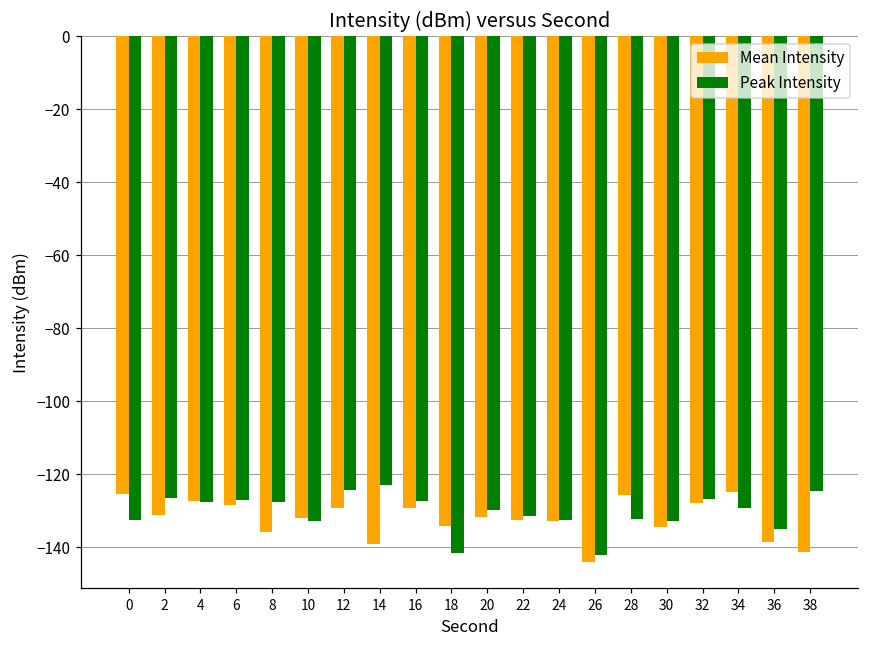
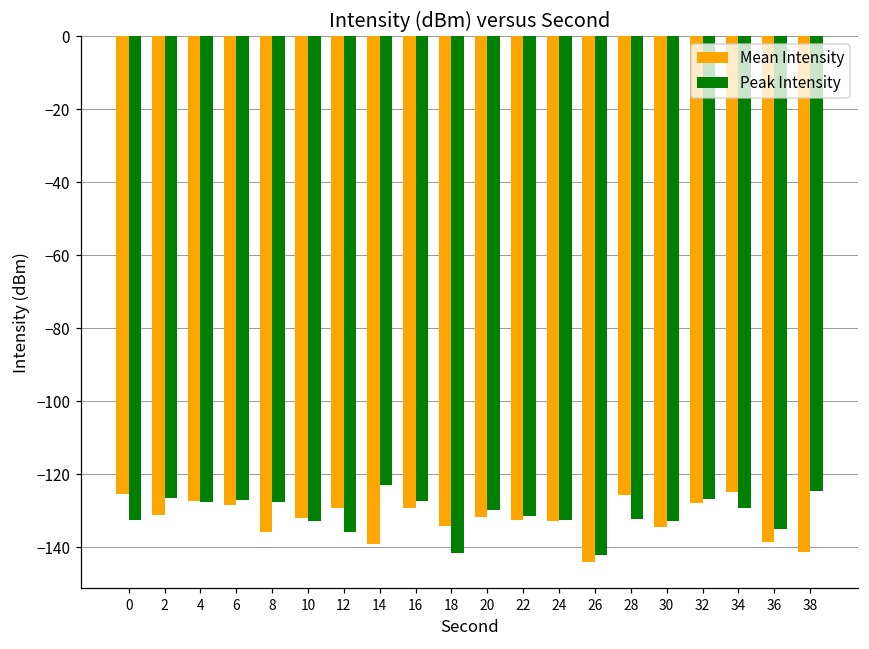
  {
    "Mean Intensity": {
      "0": -125,
      "2": -131,
      "4": -127,
      "6": -128,
      "8": -136,
      "10": -132,
      "12": -129,
      "14": -139,
      "16": -129,
      "18": -134,
      "20": -132,
      "22": -132,
      "24": -133,
      "26": -144,
      "28": -126,
      "30": -134,
      "32": -128,
      "34": -125,
      "36": -139,
      "38": -141
    },
    "Peak Intensity": {
      "0": -132,
      "2": -126,
      "4": -128,
      "6": -127,
      "8": -127,
      "10": -133,
-     "12": -124,
+     "12": -136,
      "14": -123,
      "16": -127,
      "18": -141,
      "20": -130,
      "22": -131,
      "24": -132,
      "26": -142,
      "28": -132,
      "30": -133,
      "32": -127,
      "34": -129,
      "36": -135,
      "38": -125
    }
  }
